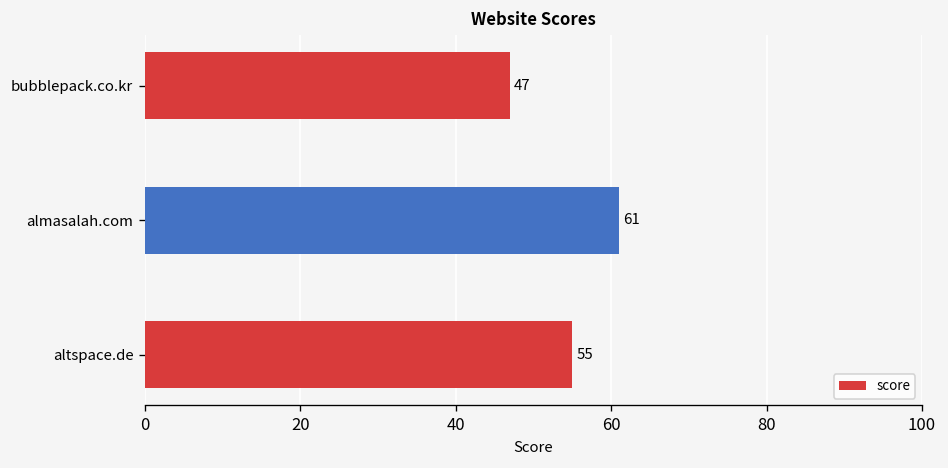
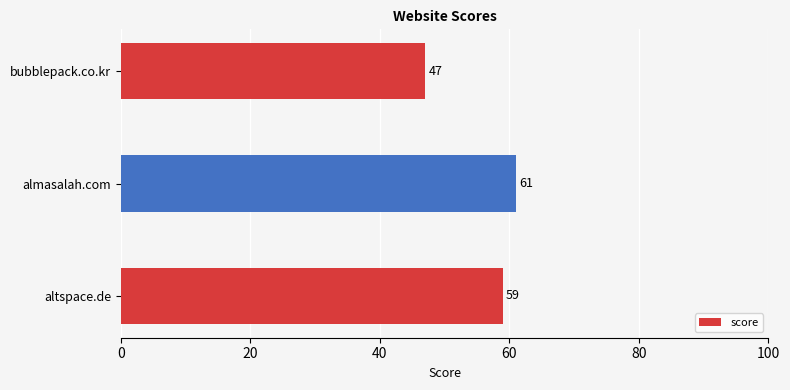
  {
    "bubblepack.co.kr": 47,
    "almasalah.com": 61,
-   "altspace.de": 55
+   "altspace.de": 59
  }
